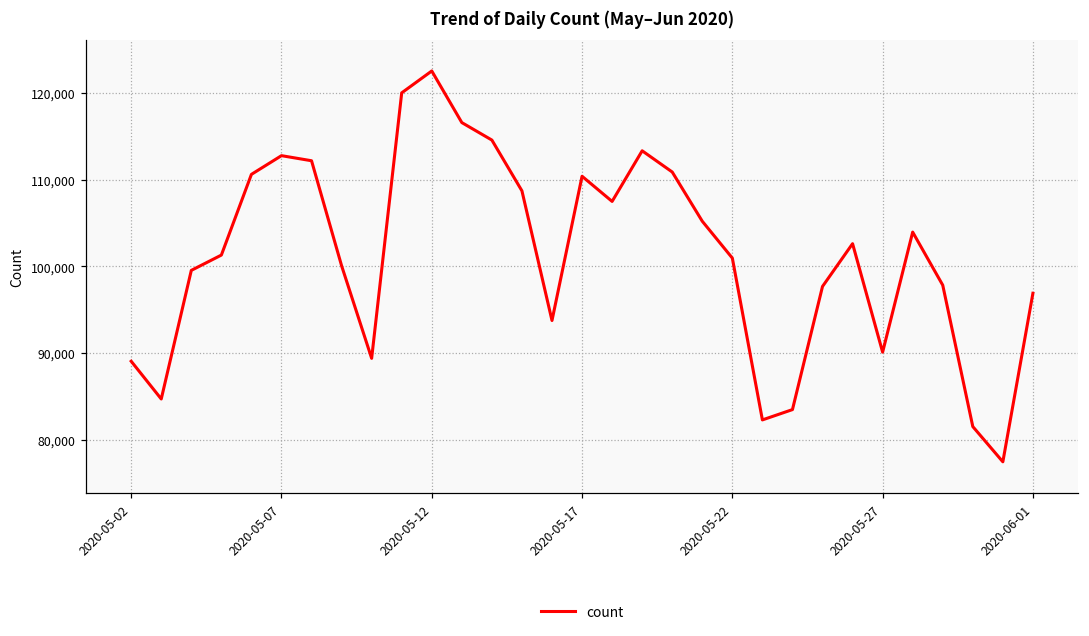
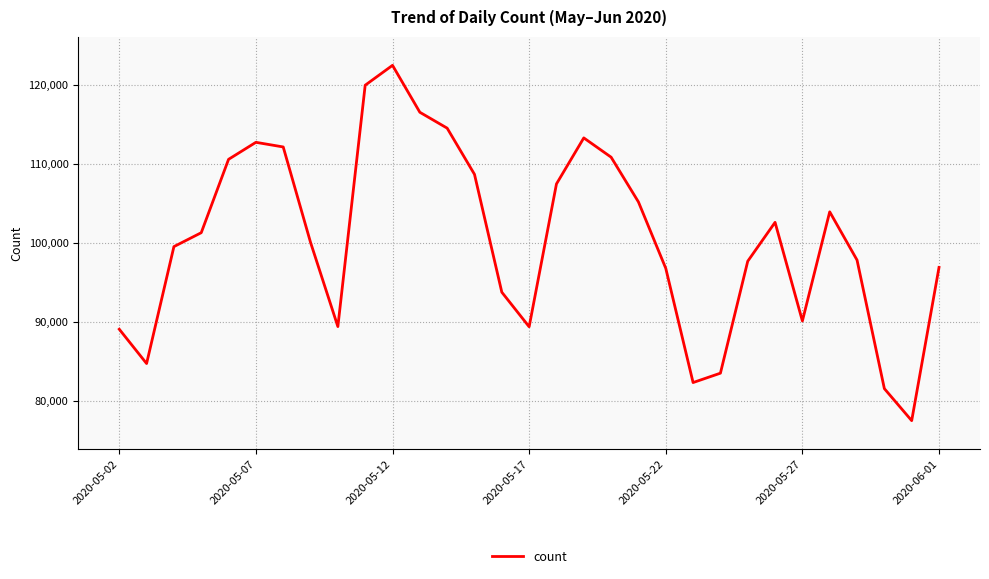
  {
    "2020-05-02": "89,000",
    "2020-05-07": "113,000",
    "2020-05-12": "123,000",
-   "2020-05-17": "110,000",
-   "2020-05-22": "101,000",
+   "2020-05-17": "89,000",
+   "2020-05-22": "97,000",
    "2020-05-27": "90,000",
    "2020-06-01": "97,000"
  }
